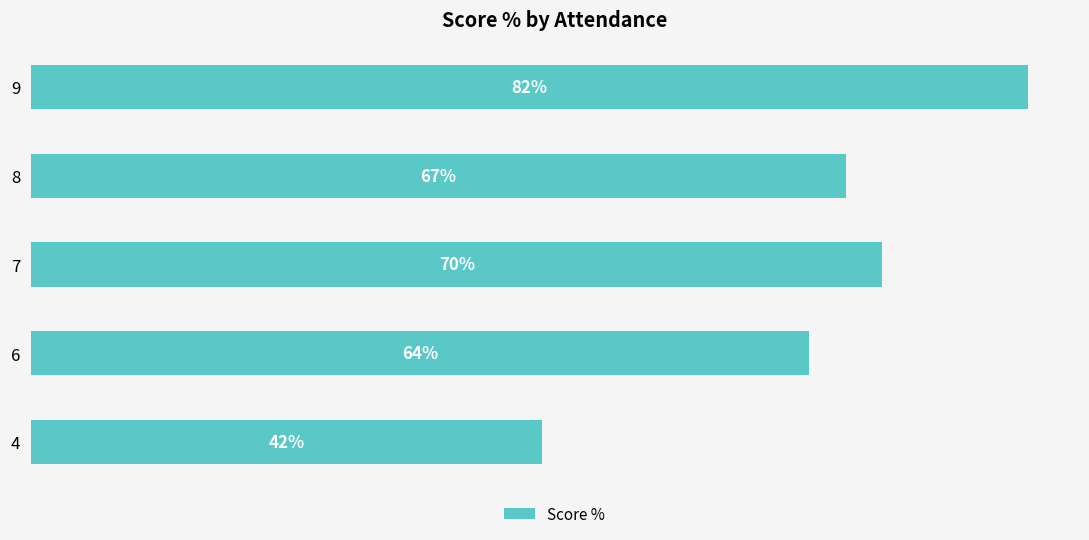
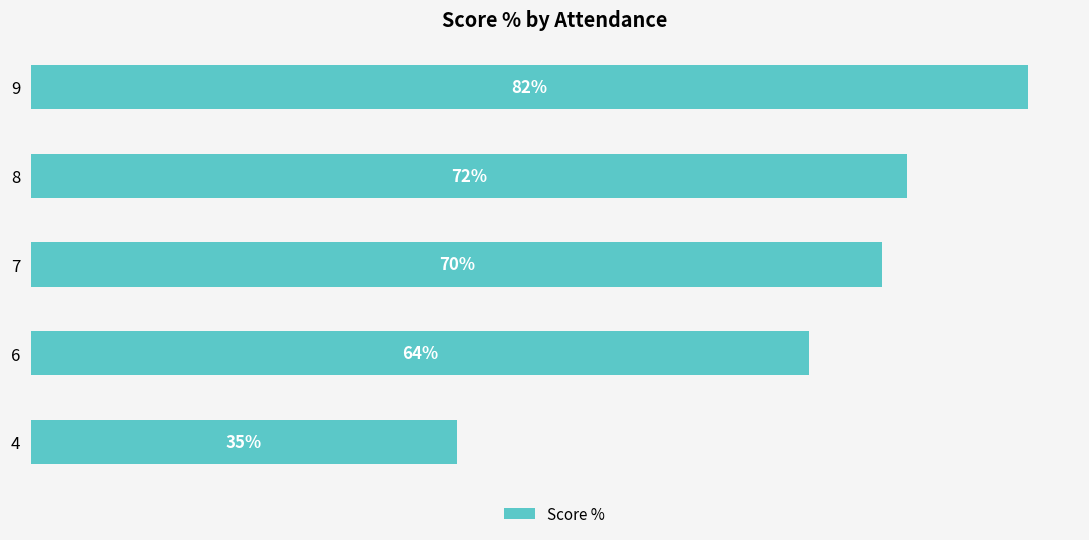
  {
    "9": "82%",
-   "8": "67%",
+   "8": "72%",
    "7": "70%",
    "6": "64%",
-   "4": "42%"
+   "4": "35%"
  }
